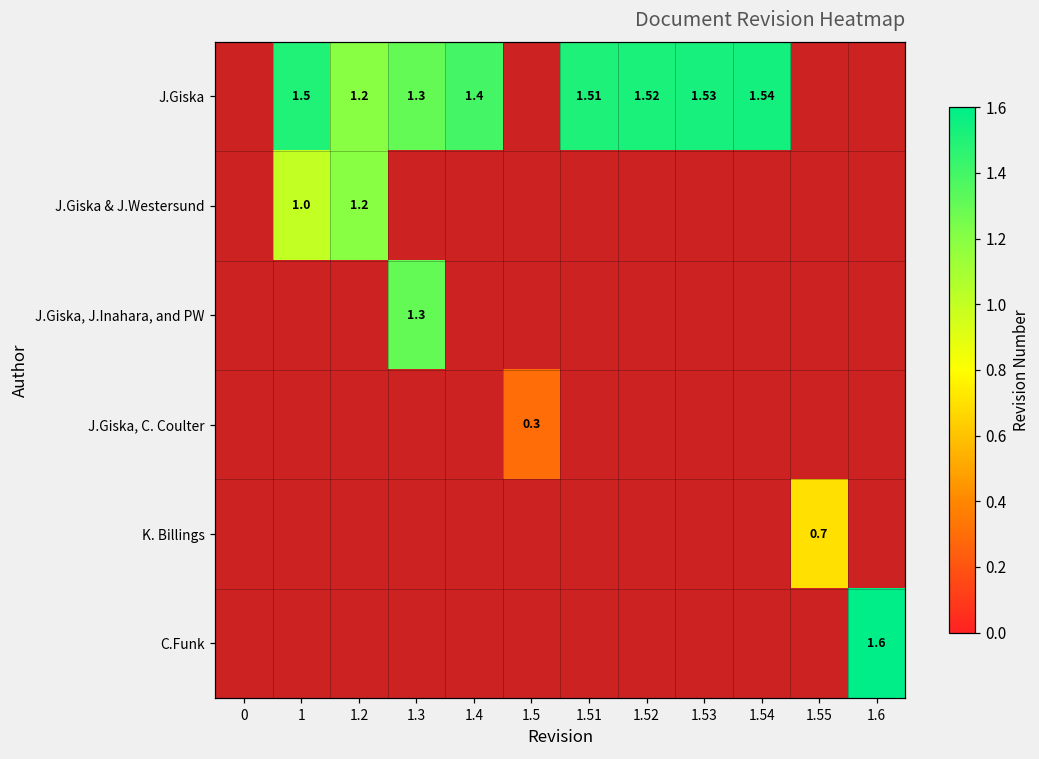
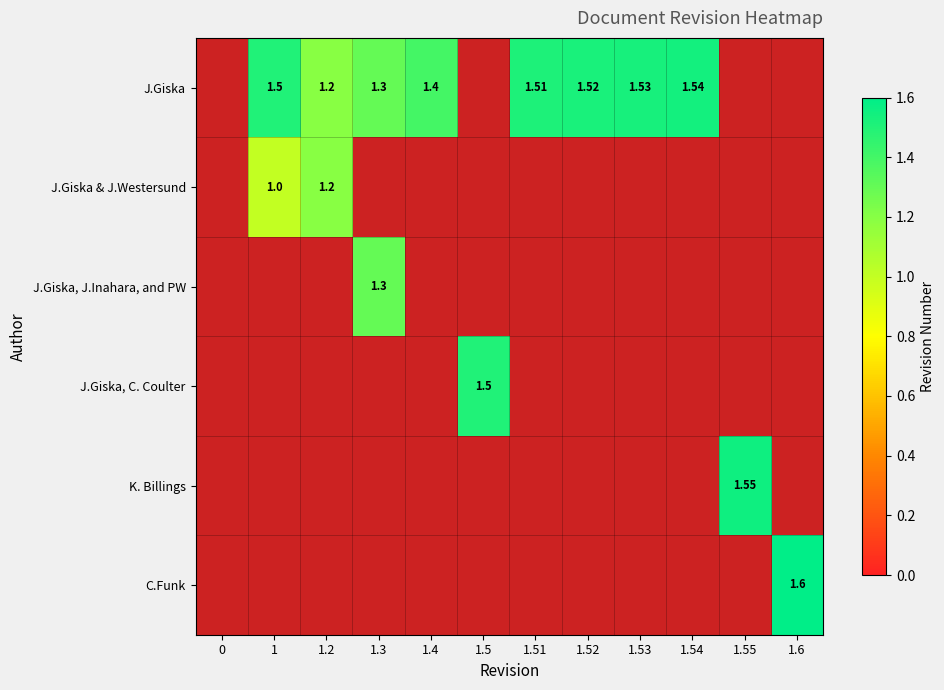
  {
    "J.Giska": {
      "1": 1.5,
      "1.2": 1.2,
      "1.3": 1.3,
      "1.4": 1.4,
      "1.51": 1.51,
      "1.52": 1.52,
      "1.53": 1.53,
      "1.54": 1.54
    },
    "J.Giska & J.Westersund": {
      "1": 1.0,
      "1.2": 1.2
    },
    "J.Giska, J.Inahara, and PW": {
      "1.3": 1.3
    },
    "J.Giska, C. Coulter": {
-     "1.5": 0.3
+     "1.5": 1.5
    },
    "K. Billings": {
-     "1.55": 0.7
+     "1.55": 1.55
    },
    "C.Funk": {
      "1.6": 1.6
    }
  }
